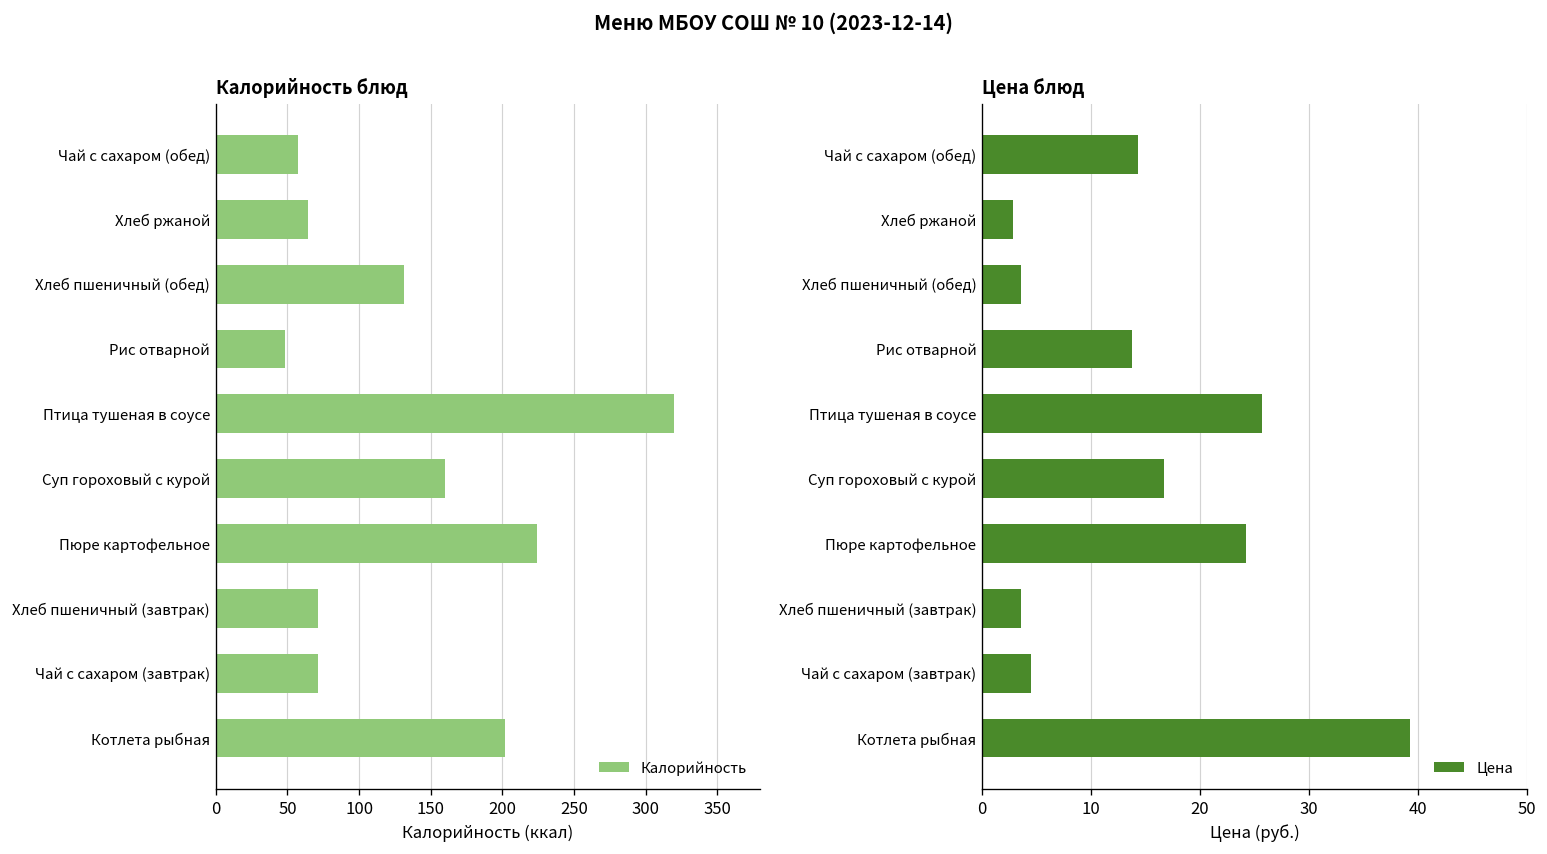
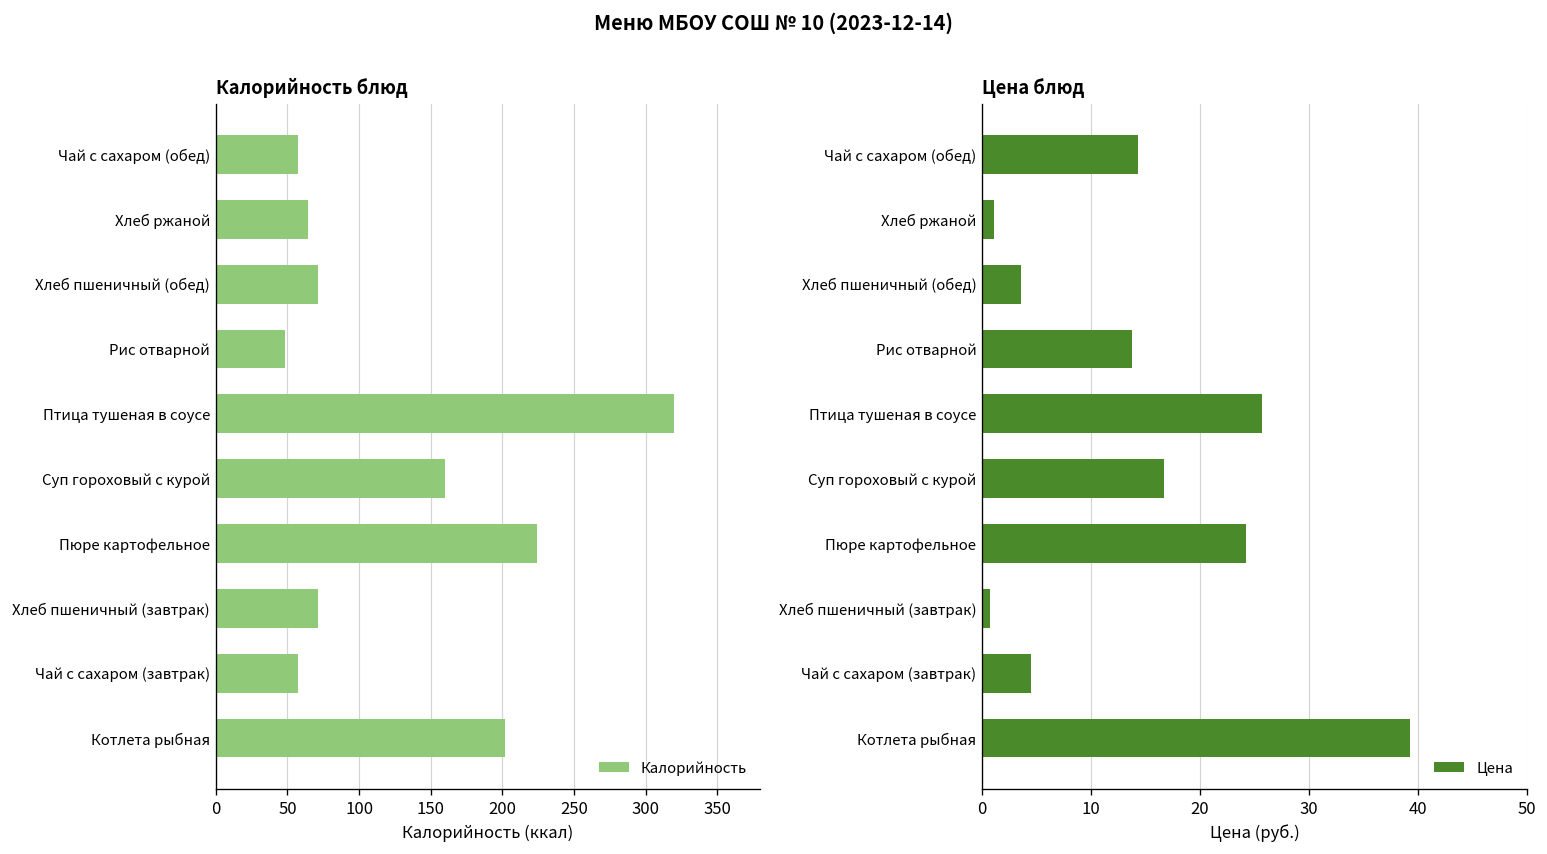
  {
    "Калорийность блюд": {
      "Чай с сахаром (обед)": 57,
      "Хлеб ржаной": 64,
-     "Хлеб пшеничный (обед)": 131,
+     "Хлеб пшеничный (обед)": 71,
      "Рис отварной": 48,
      "Птица тушеная в соусе": 320,
      "Суп гороховый с курой": 160,
      "Пюре картофельное": 224,
      "Хлеб пшеничный (завтрак)": 71,
-     "Чай с сахаром (завтрак)": 71,
+     "Чай с сахаром (завтрак)": 57,
      "Котлета рыбная": 202
    },
    "Цена блюд": {
      "Чай с сахаром (обед)": 14,
-     "Хлеб ржаной": 3,
+     "Хлеб ржаной": 1,
      "Хлеб пшеничный (обед)": 4,
      "Рис отварной": 14,
      "Птица тушеная в соусе": 26,
      "Суп гороховый с курой": 17,
      "Пюре картофельное": 24,
-     "Хлеб пшеничный (завтрак)": 4,
+     "Хлеб пшеничный (завтрак)": 1,
      "Чай с сахаром (завтрак)": 4,
      "Котлета рыбная": 39
    }
  }
